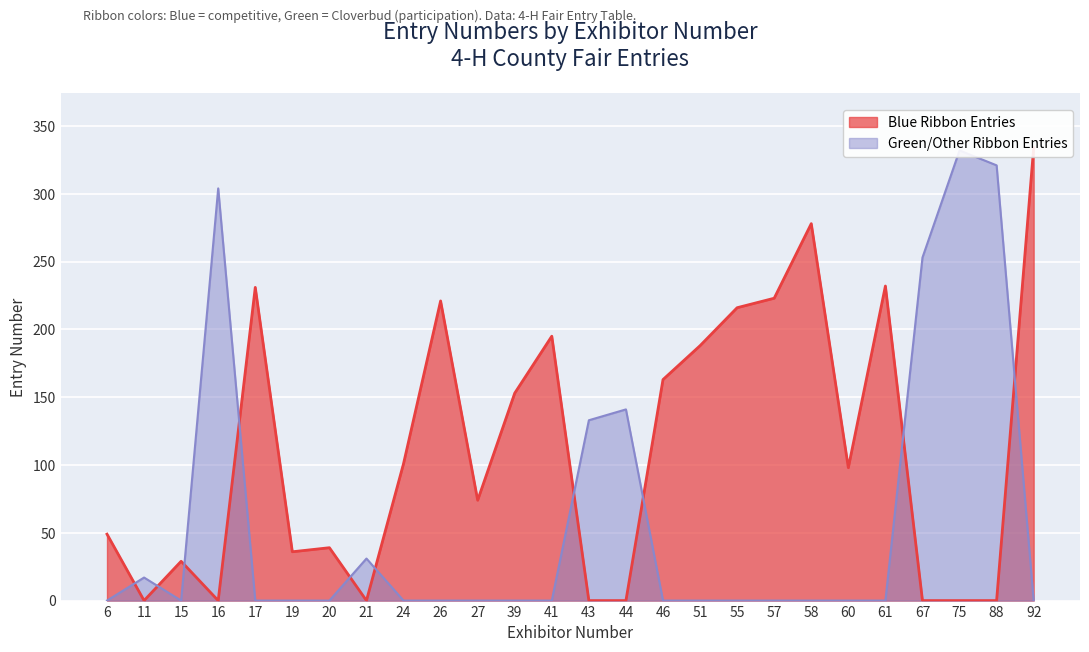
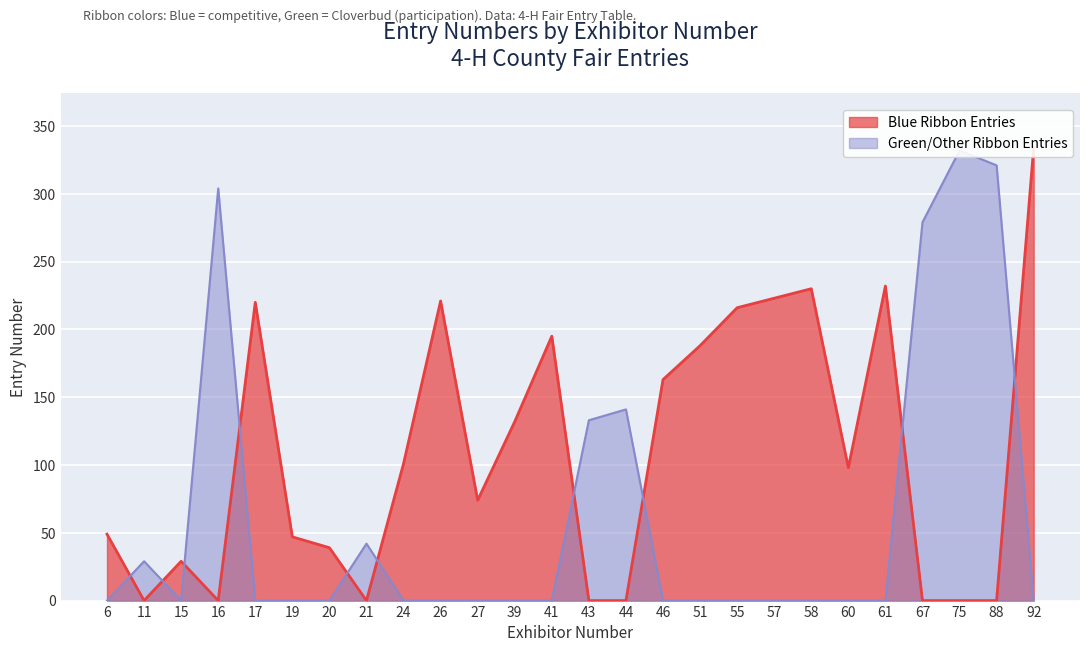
  {
    "Blue Ribbon Entries": {
      "6": 49,
      "11": 0,
      "15": 29,
      "16": 0,
-     "17": 231,
-     "19": 36,
+     "17": 220,
+     "19": 47,
      "20": 39,
      "21": 0,
      "24": 101,
      "26": 221,
      "27": 74,
-     "39": 153,
+     "39": 132,
      "41": 195,
      "43": 0,
      "44": 0,
      "46": 163,
      "51": 188,
      "55": 216,
      "57": 223,
-     "58": 278,
+     "58": 230,
      "60": 98,
      "61": 232,
      "67": 0,
      "75": 0,
      "88": 0
    },
    "Green/Other Ribbon Entries": {
      "6": 0,
-     "11": 17,
+     "11": 29,
      "15": 0,
      "16": 304,
      "17": 0,
      "19": 0,
      "20": 0,
-     "21": 31,
+     "21": 42,
      "24": 0,
      "26": 0,
      "27": 0,
      "39": 0,
      "41": 0,
      "43": 133,
      "44": 141,
      "46": 0,
      "51": 0,
      "55": 0,
      "57": 0,
      "58": 0,
      "60": 0,
      "61": 0,
-     "67": 253,
+     "67": 279,
      "88": 321,
      "92": 0
    }
  }
